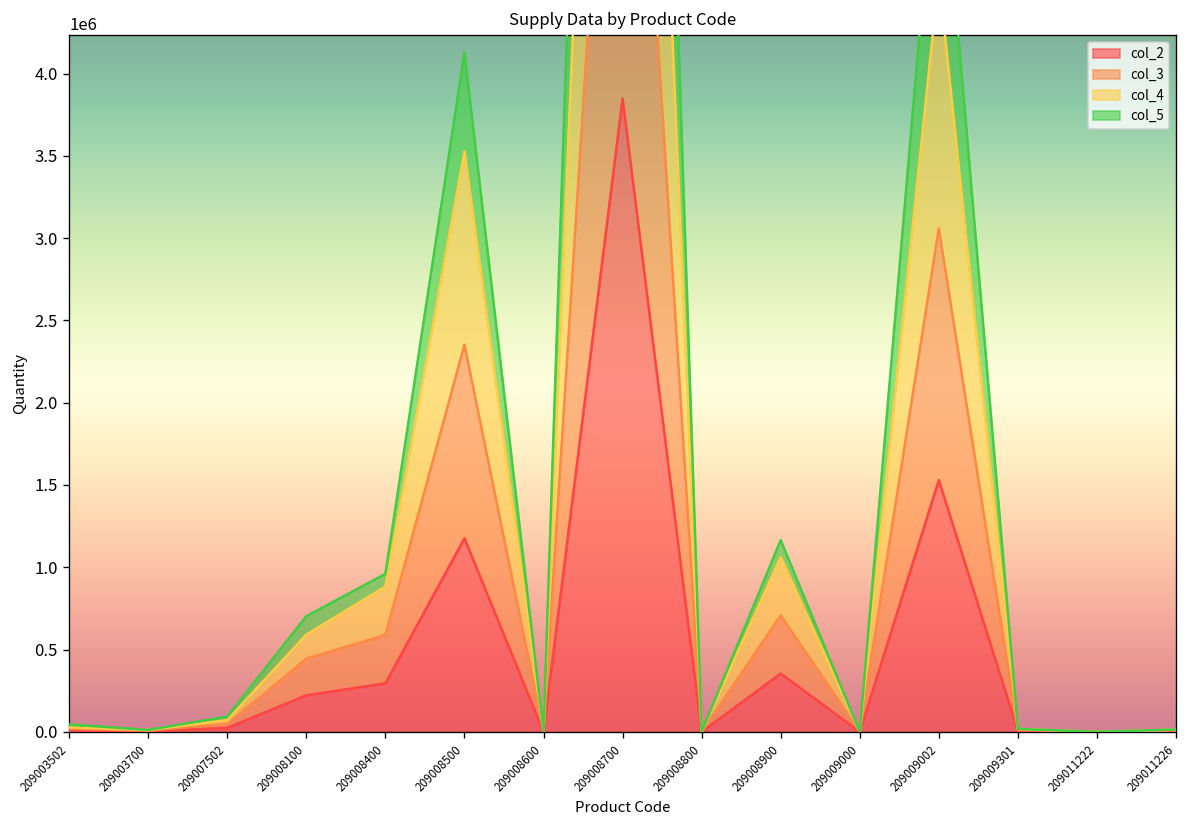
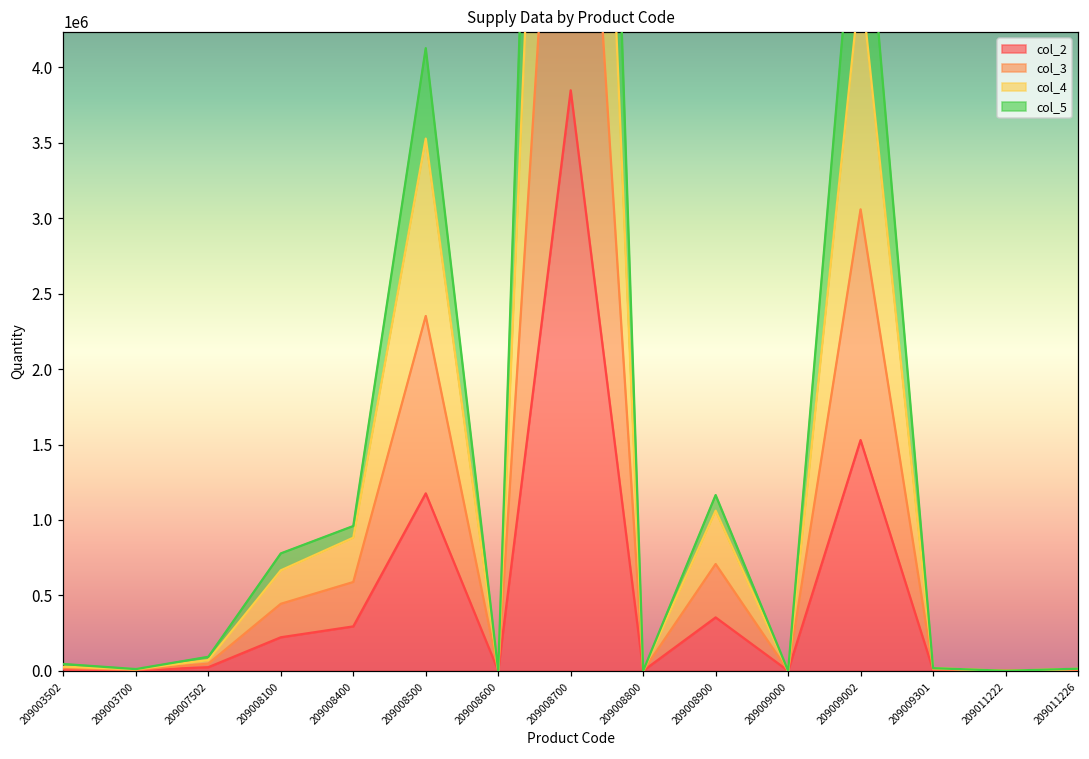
  {
    "col_2": {
      "209007502": 20000,
      "209008100": 220000,
      "209008400": 290000,
      "209008500": 1180000,
      "209008700": 3850000,
      "209008900": 350000,
      "209009002": 1530000
    },
    "col_3": {
      "209007502": 20000,
      "209008100": 220000,
      "209008400": 290000,
      "209008500": 1180000,
      "209008900": 350000,
      "209009002": 1530000
    },
    "col_4": {
      "209007502": 20000,
-     "209008100": 150000,
+     "209008100": 220000,
      "209008400": 290000,
      "209008500": 1180000,
      "209008900": 350000
    },
    "col_5": {
      "209007502": 20000,
      "209008100": 110000,
      "209008400": 80000,
      "209008500": 600000,
      "209008900": 100000
    }
  }
